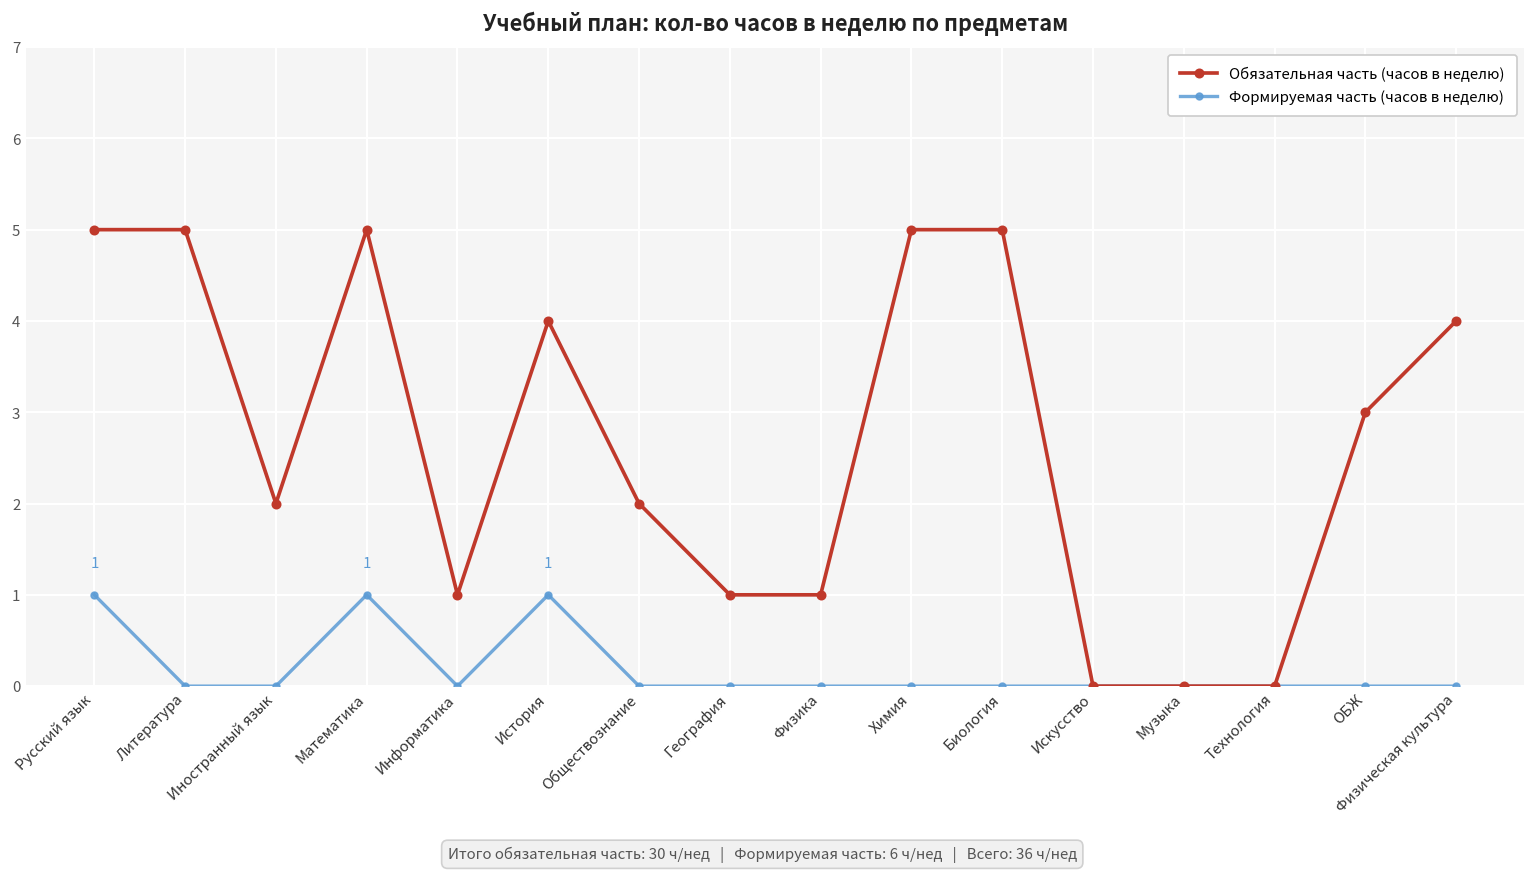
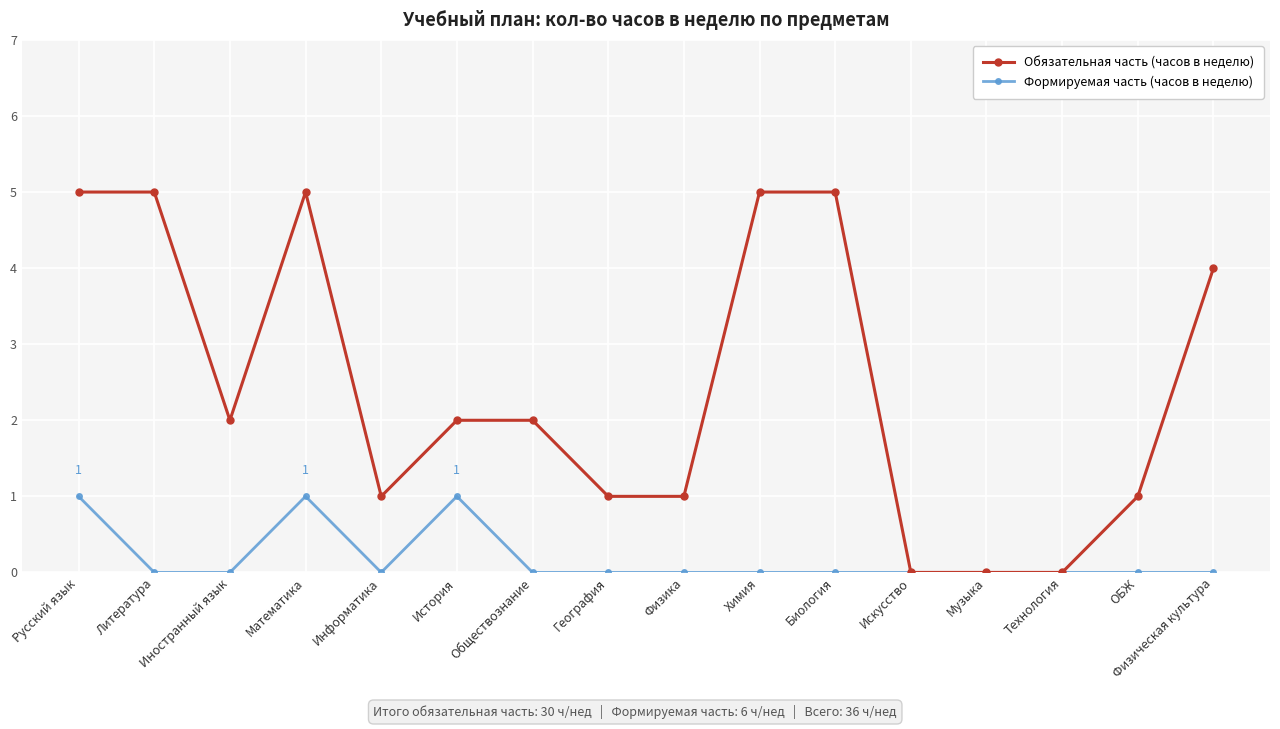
  {
    "Обязательная часть (часов в неделю)": {
      "Русский язык": 5,
      "Литература": 5,
      "Иностранный язык": 2,
      "Математика": 5,
      "Информатика": 1,
-     "История": 4,
+     "История": 2,
      "Обществознание": 2,
      "География": 1,
      "Физика": 1,
      "Химия": 5,
      "Биология": 5,
-     "ОБЖ": 3,
+     "ОБЖ": 1,
      "Физическая культура": 4
    },
    "Формируемая часть (часов в неделю)": {
      "Русский язык": 1,
      "Математика": 1,
      "История": 1
    }
  }
